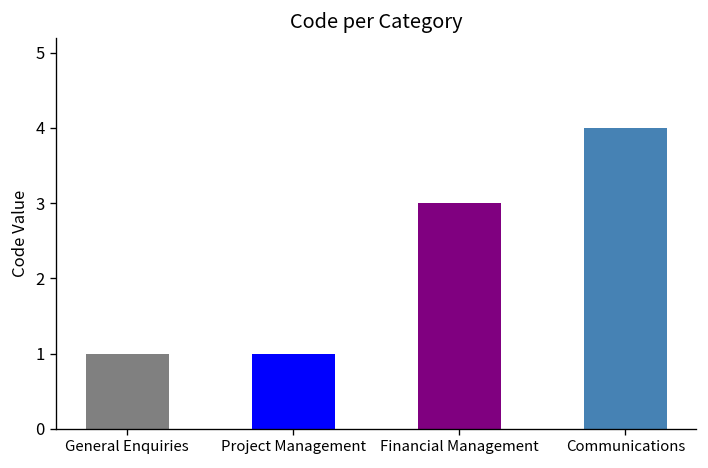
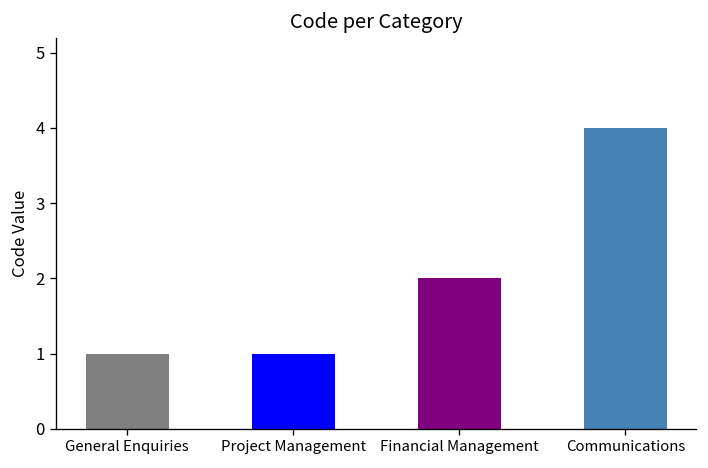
  {
    "General Enquiries": 1,
    "Project Management": 1,
-   "Financial Management": 3,
+   "Financial Management": 2,
    "Communications": 4
  }
